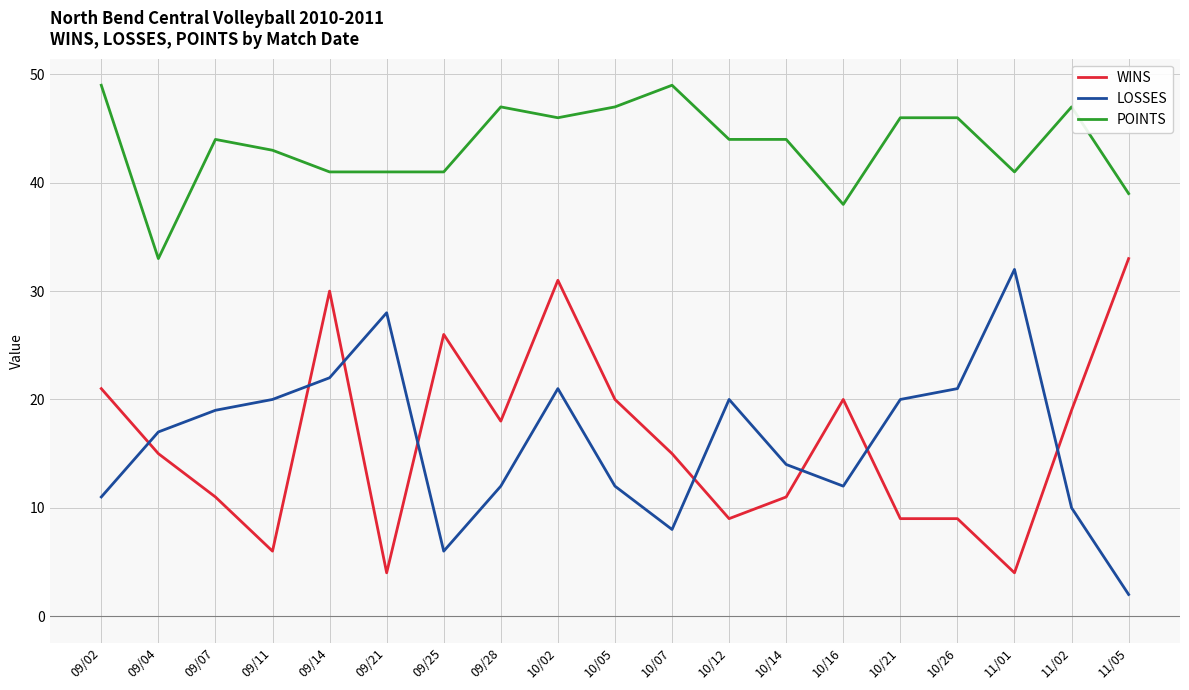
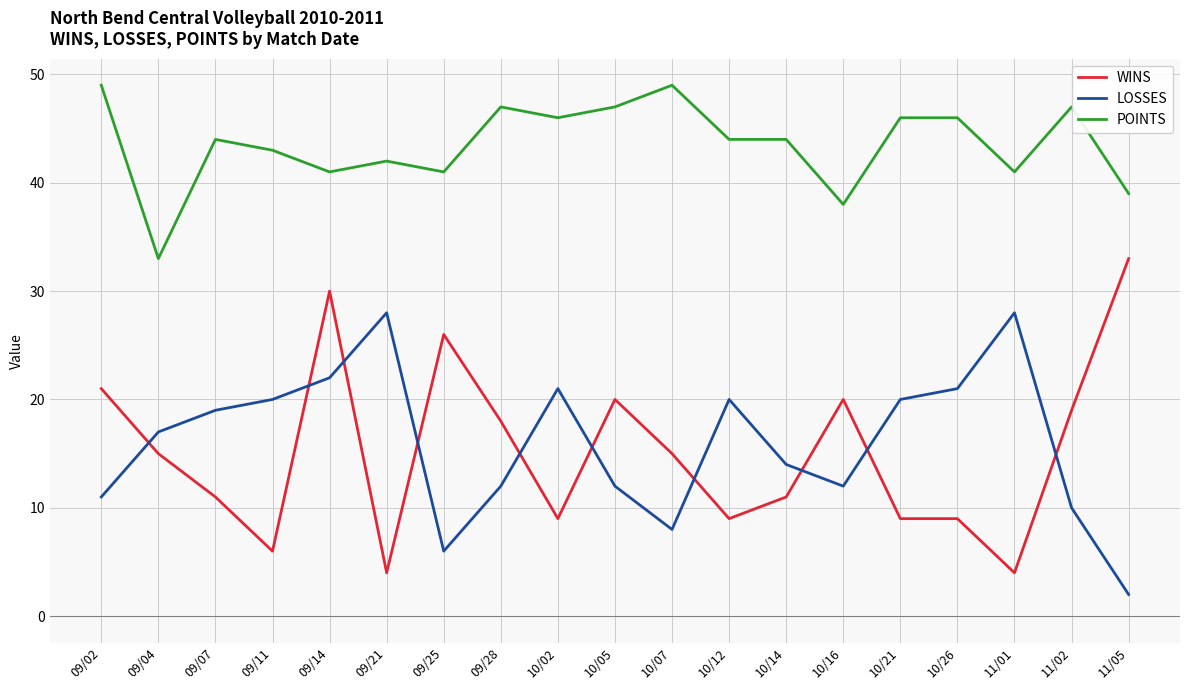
  {
    "WINS": {
      "09/02": 21,
      "09/04": 15,
      "09/07": 11,
      "09/11": 6,
      "09/14": 30,
      "09/21": 4,
      "09/25": 26,
      "09/28": 18,
-     "10/02": 31,
+     "10/02": 9,
      "10/05": 20,
      "10/07": 15,
      "10/12": 9,
      "10/14": 11,
      "10/16": 20,
      "10/21": 9,
      "10/26": 9,
      "11/01": 4,
      "11/02": 19,
      "11/05": 33
    },
    "LOSSES": {
      "09/02": 11,
      "09/04": 17,
      "09/07": 19,
      "09/11": 20,
      "09/14": 22,
      "09/21": 28,
      "09/25": 6,
      "09/28": 12,
      "10/02": 21,
      "10/05": 12,
      "10/07": 8,
      "10/12": 20,
      "10/14": 14,
      "10/16": 12,
      "10/21": 20,
      "10/26": 21,
-     "11/01": 32,
+     "11/01": 28,
      "11/02": 10,
      "11/05": 2
    },
    "POINTS": {
      "09/02": 49,
      "09/04": 33,
      "09/07": 44,
      "09/11": 43,
      "09/14": 41,
-     "09/21": 41,
+     "09/21": 42,
      "09/25": 41,
      "09/28": 47,
      "10/02": 46,
      "10/05": 47,
      "10/07": 49,
      "10/12": 44,
      "10/14": 44,
      "10/16": 38,
      "10/21": 46,
      "10/26": 46,
      "11/01": 41,
      "11/02": 47,
      "11/05": 39
    }
  }
